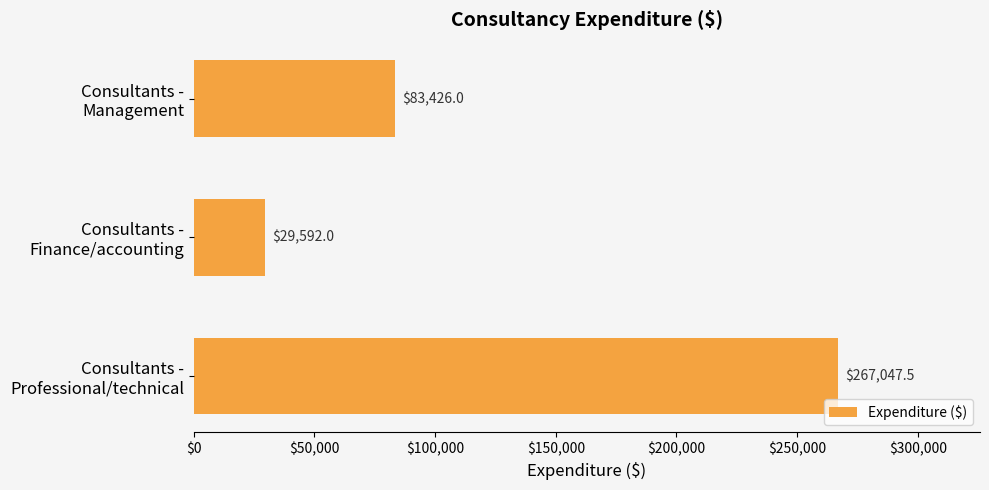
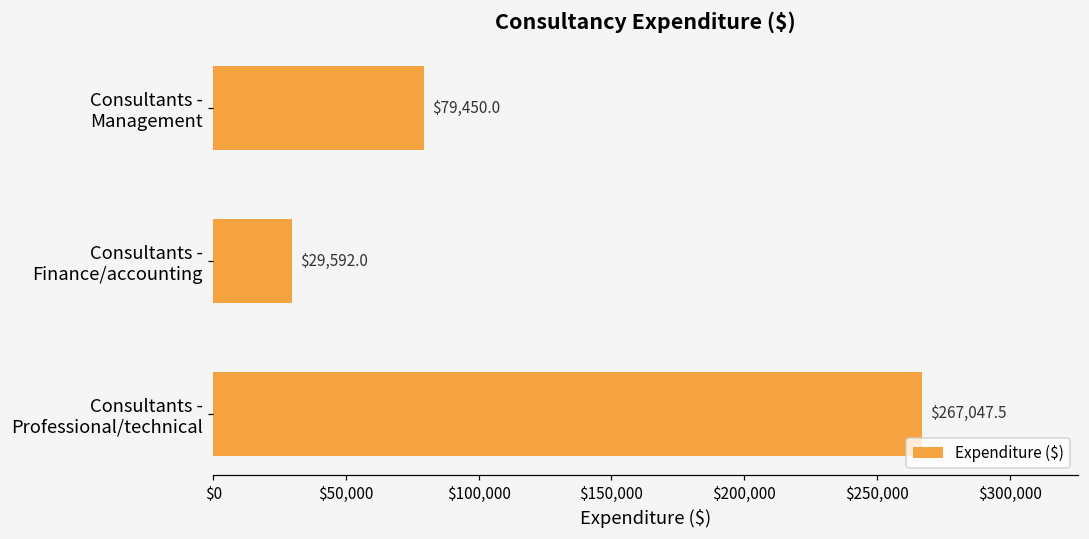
  {
-   "Consultants - Management": "$83,426.0",
+   "Consultants - Management": "$79,450.0",
    "Consultants - Finance/accounting": "$29,592.0",
    "Consultants - Professional/technical": "$267,047.5"
  }
